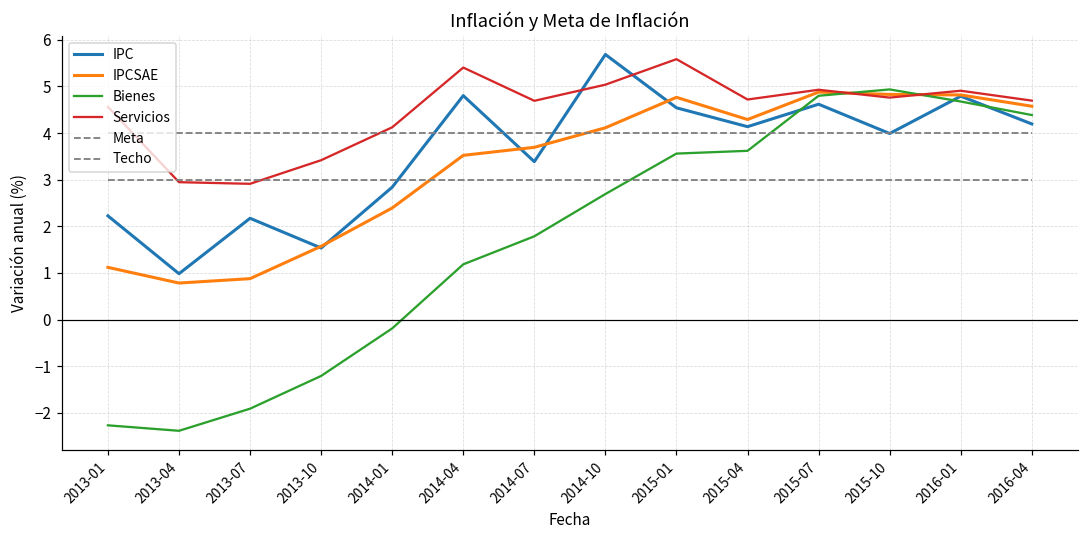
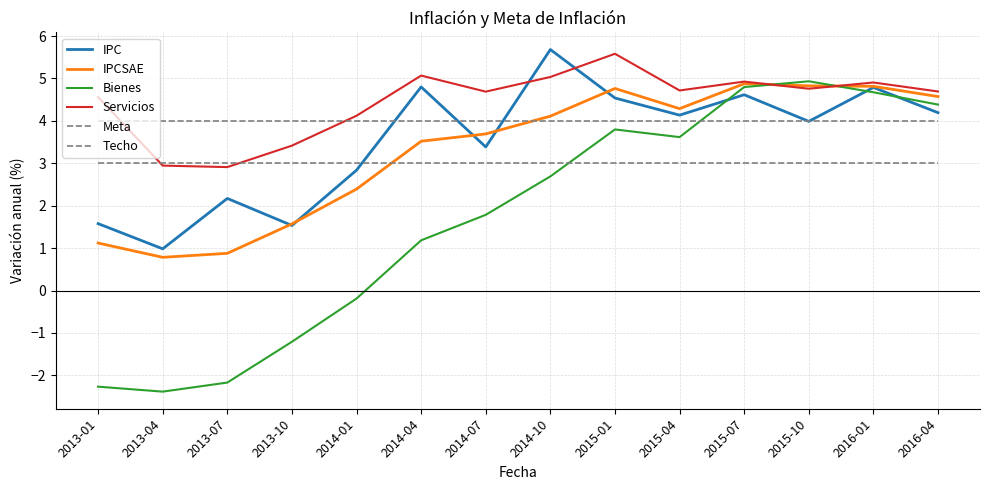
  {
    "IPC": {
-     "2013-01": 2.2,
+     "2013-01": 1.6,
      "2013-04": 1.0,
      "2013-07": 2.2,
      "2014-01": 2.8,
      "2014-04": 4.8,
      "2014-07": 3.4,
      "2014-10": 5.7,
      "2015-01": 4.5,
      "2015-04": 4.1,
      "2015-07": 4.6,
      "2016-04": 4.2
    },
    "IPCSAE": {
      "2013-01": 1.1,
      "2013-04": 0.8,
      "2013-07": 0.9,
      "2014-01": 2.4,
      "2014-04": 3.5,
      "2014-07": 3.7,
      "2014-10": 4.1,
      "2015-01": 4.8,
      "2015-04": 4.3,
      "2015-10": 4.8,
      "2016-04": 4.6
    },
    "Bienes": {
      "2013-01": -2.3,
      "2013-04": -2.4,
-     "2013-07": -1.9,
+     "2013-07": -2.2,
      "2013-10": -1.2,
      "2014-01": -0.2,
      "2014-04": 1.2,
      "2014-07": 1.8,
      "2014-10": 2.7,
-     "2015-01": 3.6,
+     "2015-01": 3.8,
      "2015-04": 3.6,
      "2015-07": 4.8,
      "2015-10": 4.9,
      "2016-01": 4.7,
      "2016-04": 4.4
    },
    "Servicios": {
      "2013-07": 2.9,
      "2013-10": 3.4,
      "2014-01": 4.1,
-     "2014-04": 5.4,
+     "2014-04": 5.1,
      "2014-07": 4.7,
      "2014-10": 5.0,
      "2015-01": 5.6,
      "2015-04": 4.7,
      "2015-10": 4.8,
      "2016-01": 4.9,
      "2016-04": 4.7
    }
  }
